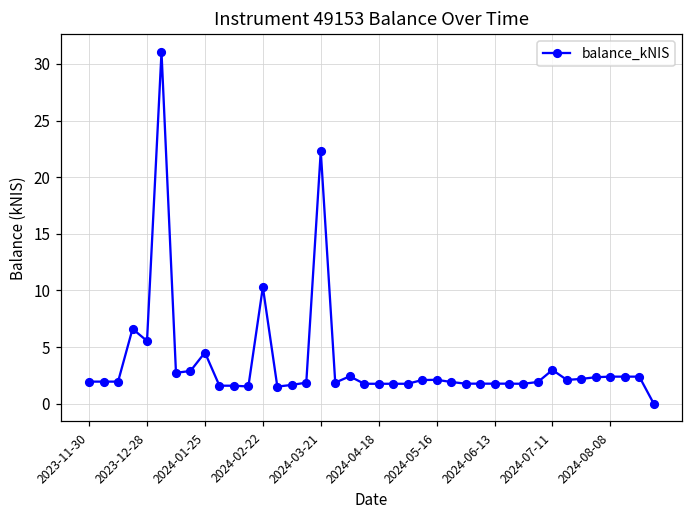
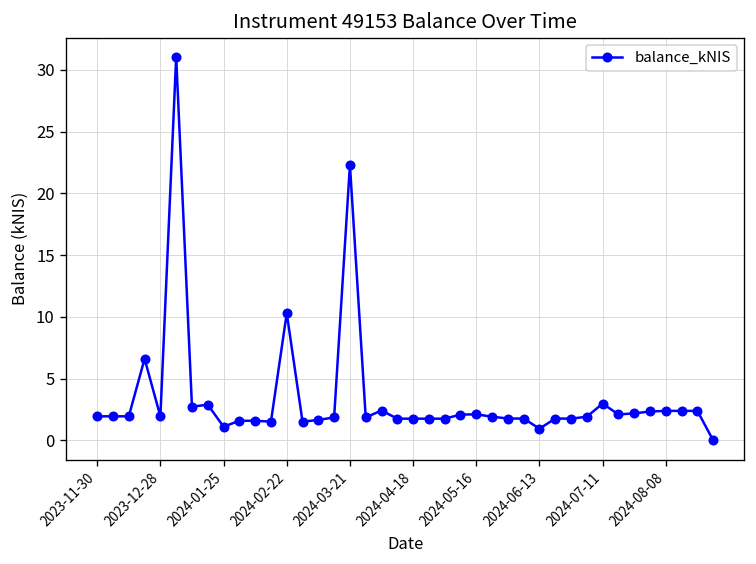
  {
    "2023-11-30": 2.0,
-   "2023-12-28": 5.5,
-   "2024-01-25": 4.5,
+   "2023-12-28": 1.9,
+   "2024-01-25": 1.1,
    "2024-02-22": 10.3,
    "2024-03-21": 22.3,
    "2024-04-18": 1.8,
    "2024-05-16": 2.1,
-   "2024-06-13": 1.8,
+   "2024-06-13": 1.0,
    "2024-07-11": 3.0,
    "2024-08-08": 2.4
  }
